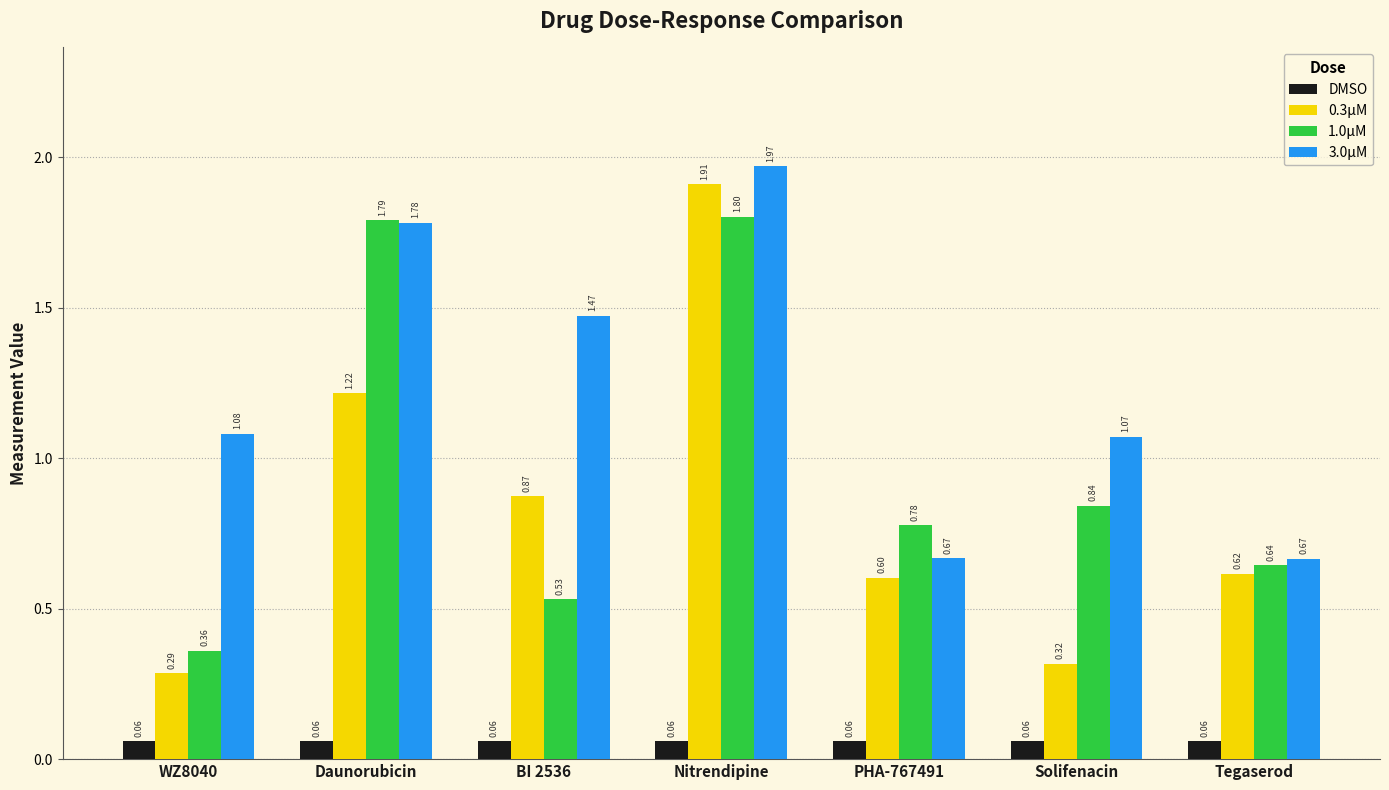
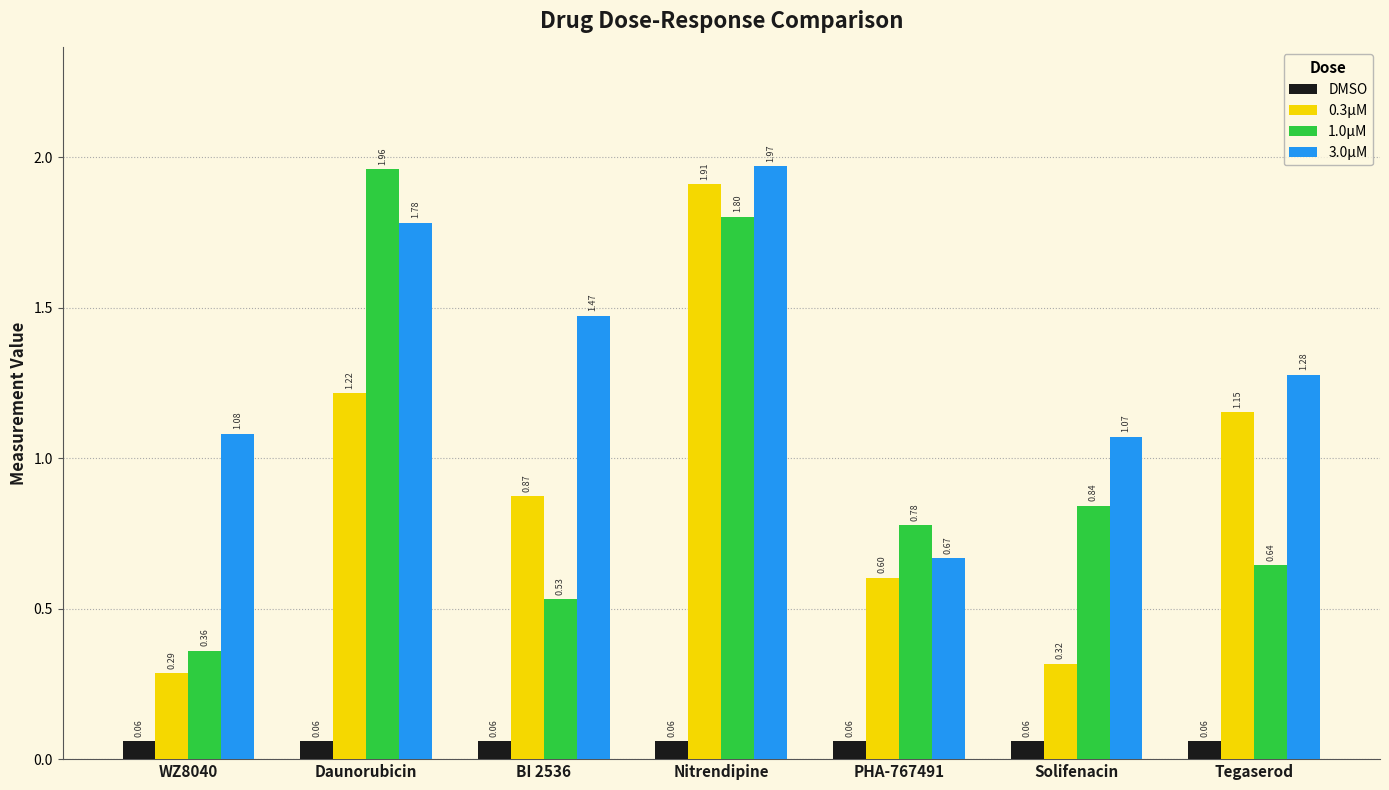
  {
    "DMSO": {
      "WZ8040": 0.06,
      "Daunorubicin": 0.06,
      "BI 2536": 0.06,
      "Nitrendipine": 0.06,
      "PHA-767491": 0.06,
      "Solifenacin": 0.06,
      "Tegaserod": 0.06
    },
    "0.3μM": {
      "WZ8040": 0.29,
      "Daunorubicin": 1.22,
      "BI 2536": 0.87,
      "Nitrendipine": 1.91,
      "PHA-767491": 0.60,
      "Solifenacin": 0.32,
-     "Tegaserod": 0.62
+     "Tegaserod": 1.15
    },
    "1.0μM": {
      "WZ8040": 0.36,
-     "Daunorubicin": 1.79,
+     "Daunorubicin": 1.96,
      "BI 2536": 0.53,
      "Nitrendipine": 1.80,
      "PHA-767491": 0.78,
      "Solifenacin": 0.84,
      "Tegaserod": 0.64
    },
    "3.0μM": {
      "WZ8040": 1.08,
      "Daunorubicin": 1.78,
      "BI 2536": 1.47,
      "Nitrendipine": 1.97,
      "PHA-767491": 0.67,
      "Solifenacin": 1.07,
-     "Tegaserod": 0.67
+     "Tegaserod": 1.28
    }
  }
